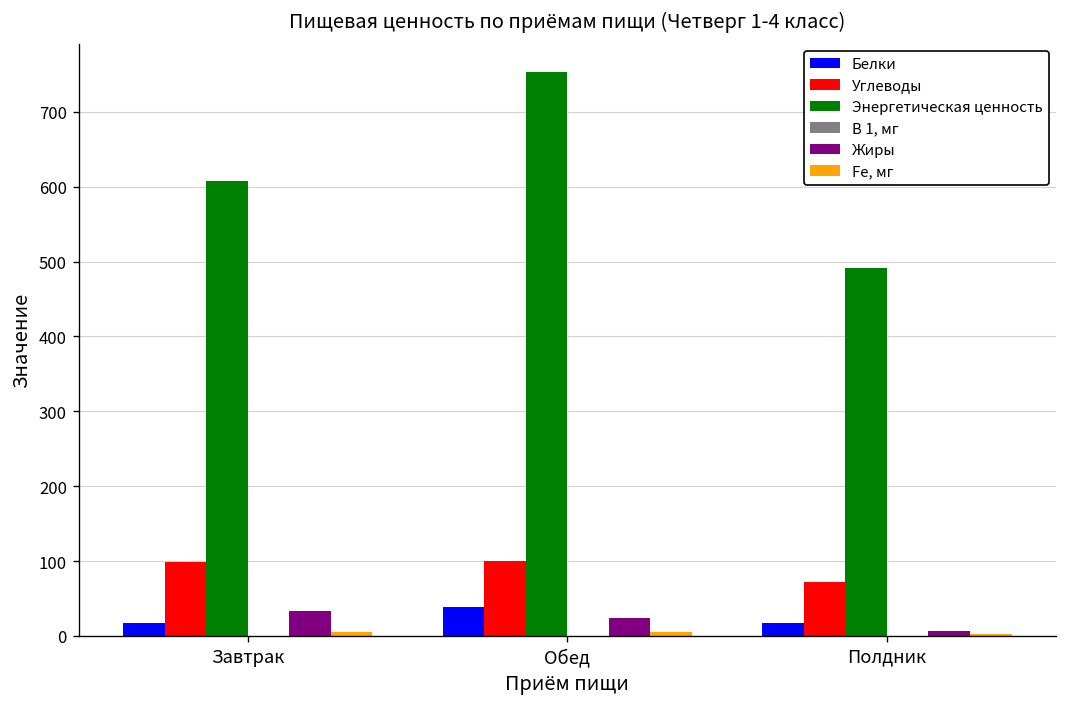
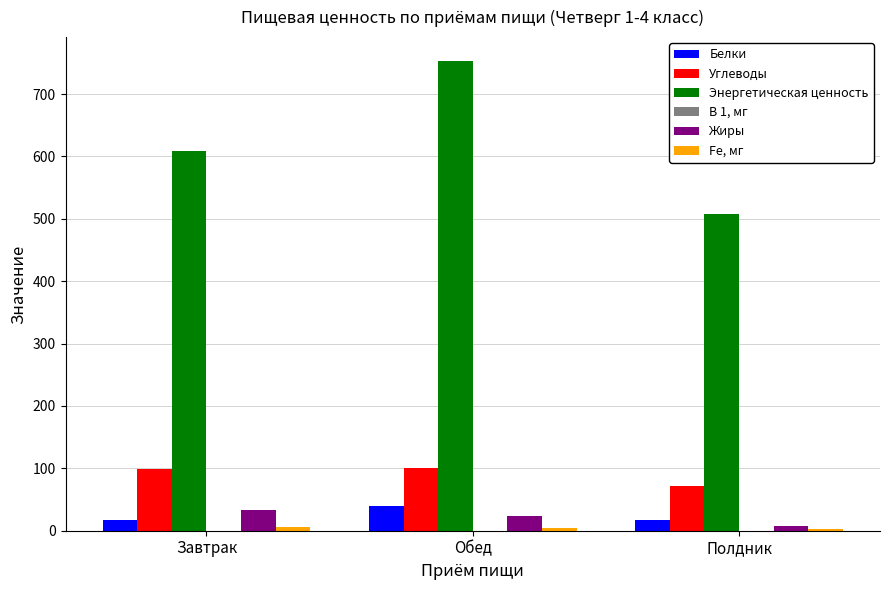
  {
    "Белки": {
      "Завтрак": 20,
      "Обед": 40,
      "Полдник": 20
    },
    "Углеводы": {
      "Завтрак": 100,
      "Обед": 100,
      "Полдник": 70
    },
    "Энергетическая ценность": {
      "Завтрак": 610,
      "Обед": 750,
-     "Полдник": 490
+     "Полдник": 510
    },
    "Жиры": {
      "Завтрак": 30,
      "Обед": 20,
      "Полдник": 10
    },
    "Fe, мг": {
      "Завтрак": 10,
      "Обед": 10
    }
  }
